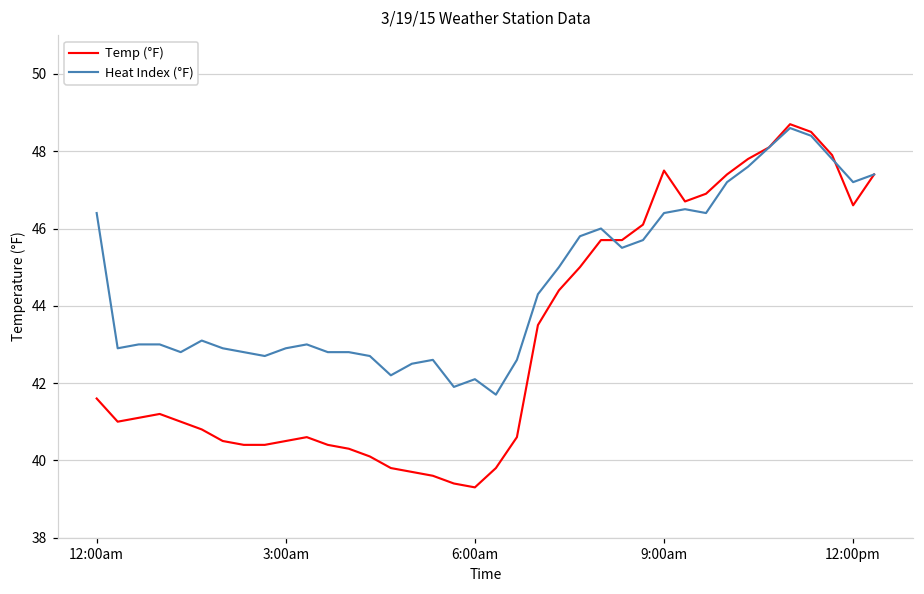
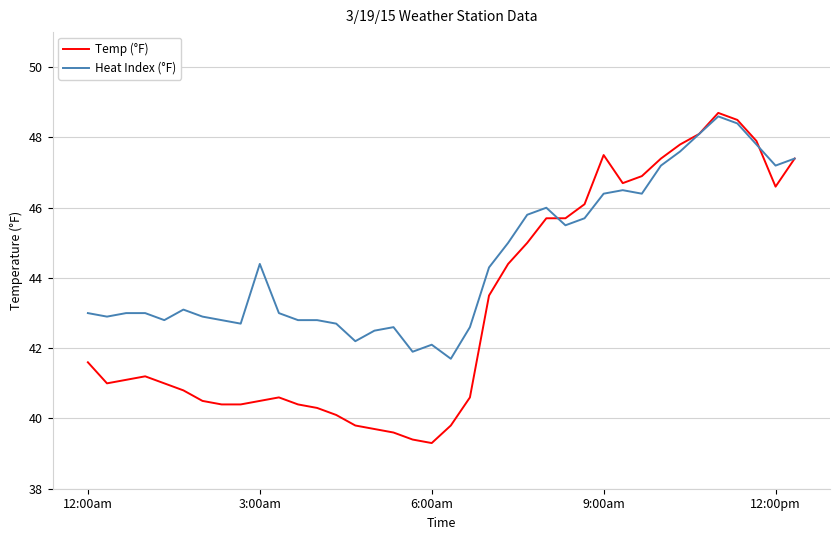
  {
    "Temp (°F)": {
      "12:00am": 41.6,
      "3:00am": 40.5,
      "6:00am": 39.3,
      "9:00am": 47.5,
      "12:00pm": 46.6
    },
    "Heat Index (°F)": {
-     "12:00am": 46.4,
-     "3:00am": 42.9,
+     "12:00am": 43.0,
+     "3:00am": 44.4,
      "6:00am": 42.1,
      "9:00am": 46.4,
      "12:00pm": 47.2
    }
  }
